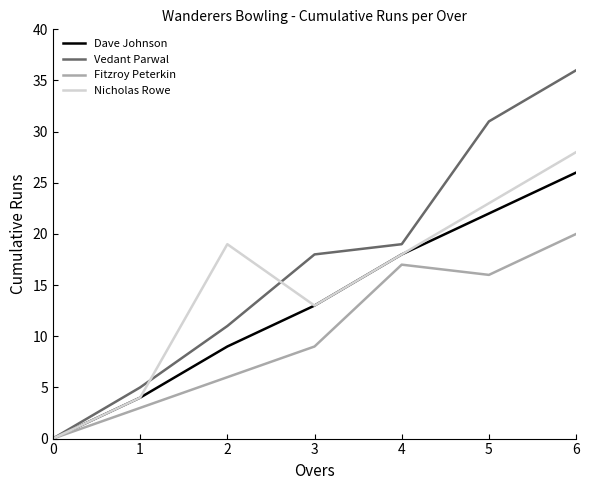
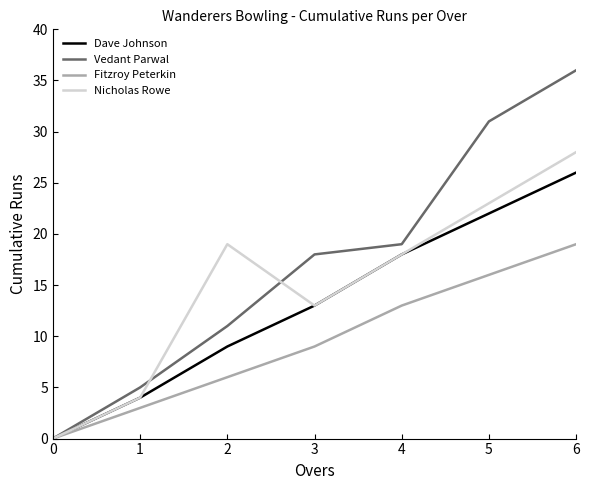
  {
    "Dave Johnson": {
      "2": 9,
      "5": 22,
      "6": 26
    },
    "Vedant Parwal": {
      "1": 5,
      "2": 11,
      "3": 18,
      "4": 19,
      "5": 31,
      "6": 36
    },
    "Fitzroy Peterkin": {
      "1": 3,
      "2": 6,
      "3": 9,
-     "4": 17,
+     "4": 13,
      "5": 16,
-     "6": 20
+     "6": 19
    },
    "Nicholas Rowe": {
      "2": 19,
      "5": 23,
      "6": 28
    }
  }
